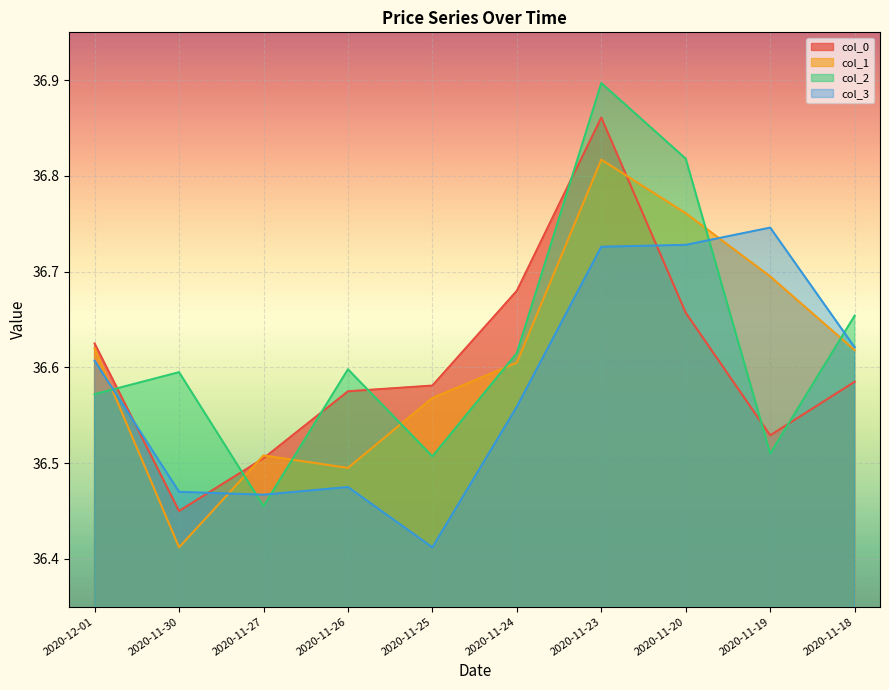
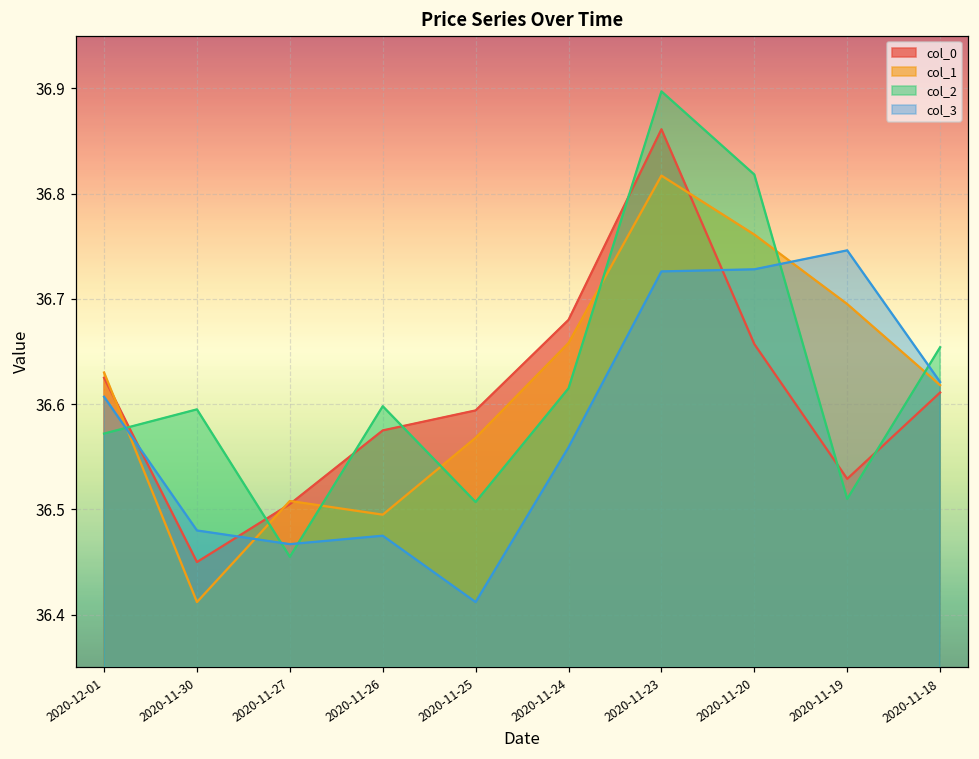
  {
    "col_0": {
      "2020-12-01": 36.63,
      "2020-11-30": 36.45,
      "2020-11-27": 36.51,
      "2020-11-26": 36.58,
-     "2020-11-25": 36.58,
+     "2020-11-25": 36.59,
      "2020-11-24": 36.68,
      "2020-11-23": 36.86,
      "2020-11-20": 36.66,
      "2020-11-19": 36.53,
-     "2020-11-18": 36.59
+     "2020-11-18": 36.61
    },
    "col_1": {
-     "2020-12-01": 36.62,
+     "2020-12-01": 36.63,
      "2020-11-30": 36.41,
      "2020-11-27": 36.51,
      "2020-11-26": 36.50,
      "2020-11-25": 36.57,
-     "2020-11-24": 36.61,
+     "2020-11-24": 36.66,
      "2020-11-23": 36.82,
      "2020-11-20": 36.76,
      "2020-11-19": 36.70,
      "2020-11-18": 36.62
    },
    "col_2": {
      "2020-12-01": 36.57,
      "2020-11-30": 36.60,
      "2020-11-27": 36.46,
      "2020-11-26": 36.60,
      "2020-11-25": 36.51,
      "2020-11-24": 36.62,
      "2020-11-23": 36.90,
      "2020-11-20": 36.82,
      "2020-11-19": 36.51,
      "2020-11-18": 36.65
    },
    "col_3": {
      "2020-12-01": 36.61,
-     "2020-11-30": 36.47,
+     "2020-11-30": 36.48,
      "2020-11-27": 36.47,
      "2020-11-26": 36.48,
      "2020-11-25": 36.41,
      "2020-11-24": 36.56,
      "2020-11-23": 36.73,
      "2020-11-20": 36.73,
      "2020-11-19": 36.75,
      "2020-11-18": 36.62
    }
  }
